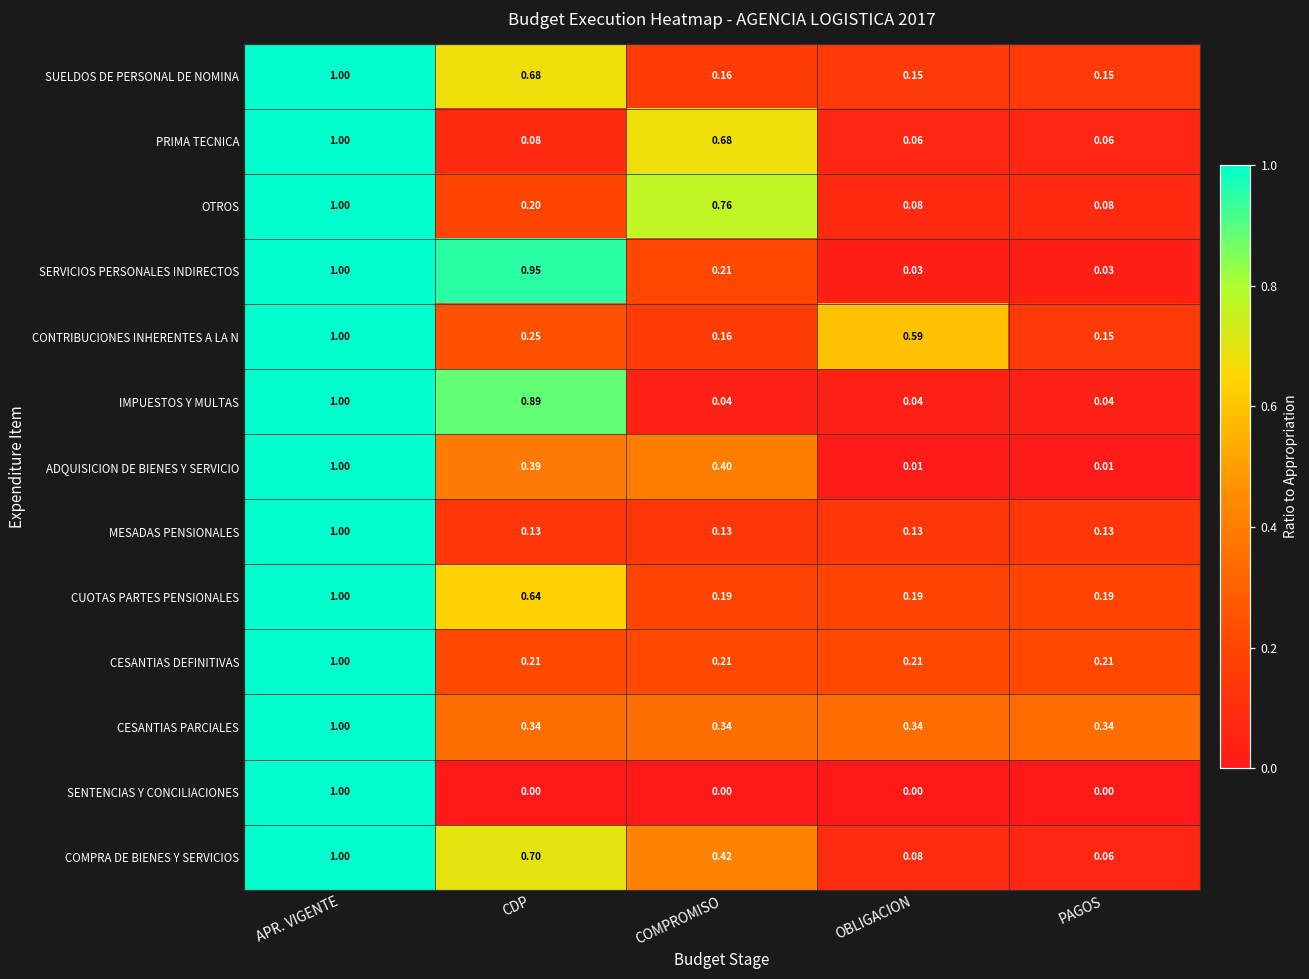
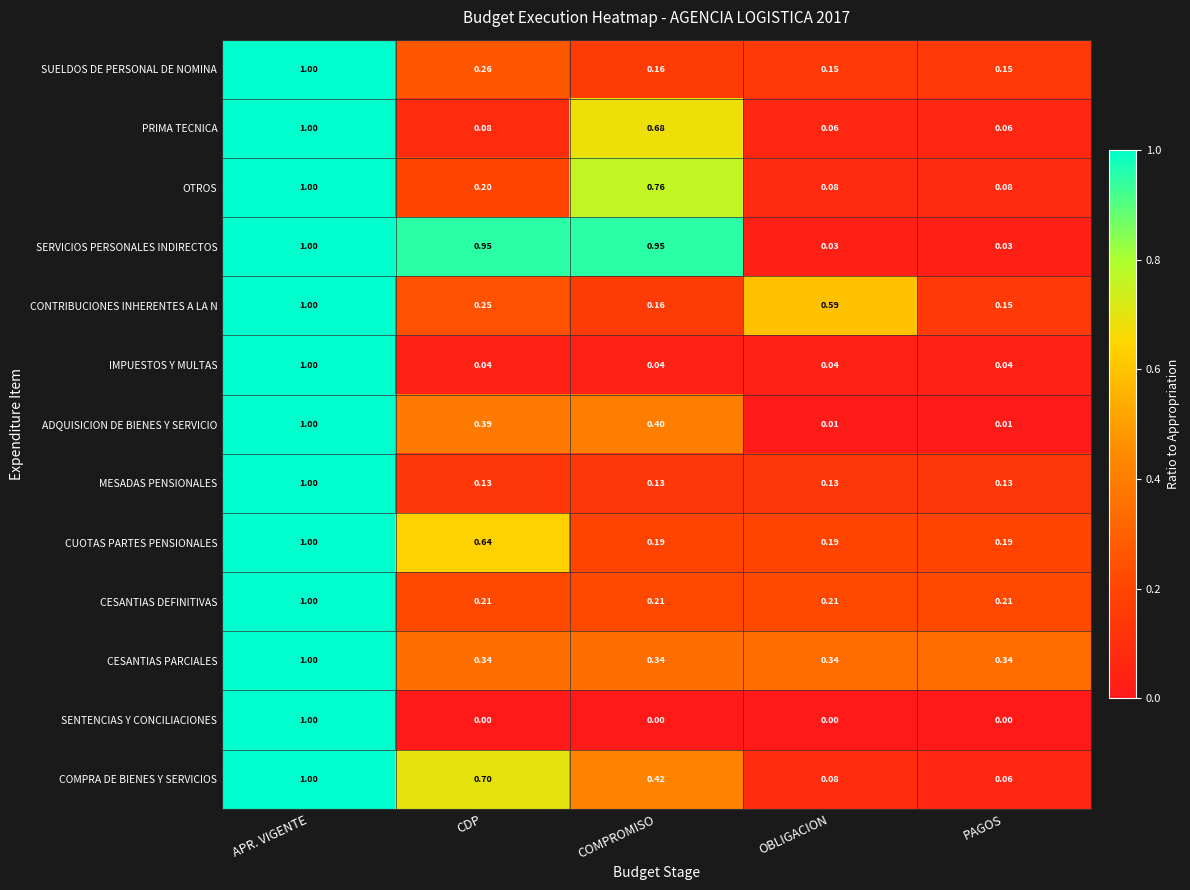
  {
    "SUELDOS DE PERSONAL DE NOMINA": {
      "APR. VIGENTE": 1.00,
-     "CDP": 0.68,
+     "CDP": 0.26,
      "COMPROMISO": 0.16,
      "OBLIGACION": 0.15,
      "PAGOS": 0.15
    },
    "PRIMA TECNICA": {
      "APR. VIGENTE": 1.00,
      "CDP": 0.08,
      "COMPROMISO": 0.68,
      "OBLIGACION": 0.06,
      "PAGOS": 0.06
    },
    "OTROS": {
      "APR. VIGENTE": 1.00,
      "CDP": 0.20,
      "COMPROMISO": 0.76,
      "OBLIGACION": 0.08,
      "PAGOS": 0.08
    },
    "SERVICIOS PERSONALES INDIRECTOS": {
      "APR. VIGENTE": 1.00,
      "CDP": 0.95,
-     "COMPROMISO": 0.21,
+     "COMPROMISO": 0.95,
      "OBLIGACION": 0.03,
      "PAGOS": 0.03
    },
    "CONTRIBUCIONES INHERENTES A LA N": {
      "APR. VIGENTE": 1.00,
      "CDP": 0.25,
      "COMPROMISO": 0.16,
      "OBLIGACION": 0.59,
      "PAGOS": 0.15
    },
    "IMPUESTOS Y MULTAS": {
      "APR. VIGENTE": 1.00,
-     "CDP": 0.89,
+     "CDP": 0.04,
      "COMPROMISO": 0.04,
      "OBLIGACION": 0.04,
      "PAGOS": 0.04
    },
    "ADQUISICION DE BIENES Y SERVICIO": {
      "APR. VIGENTE": 1.00,
      "CDP": 0.39,
      "COMPROMISO": 0.40,
      "OBLIGACION": 0.01,
      "PAGOS": 0.01
    },
    "MESADAS PENSIONALES": {
      "APR. VIGENTE": 1.00,
      "CDP": 0.13,
      "COMPROMISO": 0.13,
      "OBLIGACION": 0.13,
      "PAGOS": 0.13
    },
    "CUOTAS PARTES PENSIONALES": {
      "APR. VIGENTE": 1.00,
      "CDP": 0.64,
      "COMPROMISO": 0.19,
      "OBLIGACION": 0.19,
      "PAGOS": 0.19
    },
    "CESANTIAS DEFINITIVAS": {
      "APR. VIGENTE": 1.00,
      "CDP": 0.21,
      "COMPROMISO": 0.21,
      "OBLIGACION": 0.21,
      "PAGOS": 0.21
    },
    "CESANTIAS PARCIALES": {
      "APR. VIGENTE": 1.00,
      "CDP": 0.34,
      "COMPROMISO": 0.34,
      "OBLIGACION": 0.34,
      "PAGOS": 0.34
    },
    "SENTENCIAS Y CONCILIACIONES": {
      "APR. VIGENTE": 1.00,
      "CDP": 0.00,
      "COMPROMISO": 0.00,
      "OBLIGACION": 0.00,
      "PAGOS": 0.00
    },
    "COMPRA DE BIENES Y SERVICIOS": {
      "APR. VIGENTE": 1.00,
      "CDP": 0.70,
      "COMPROMISO": 0.42,
      "OBLIGACION": 0.08,
      "PAGOS": 0.06
    }
  }
